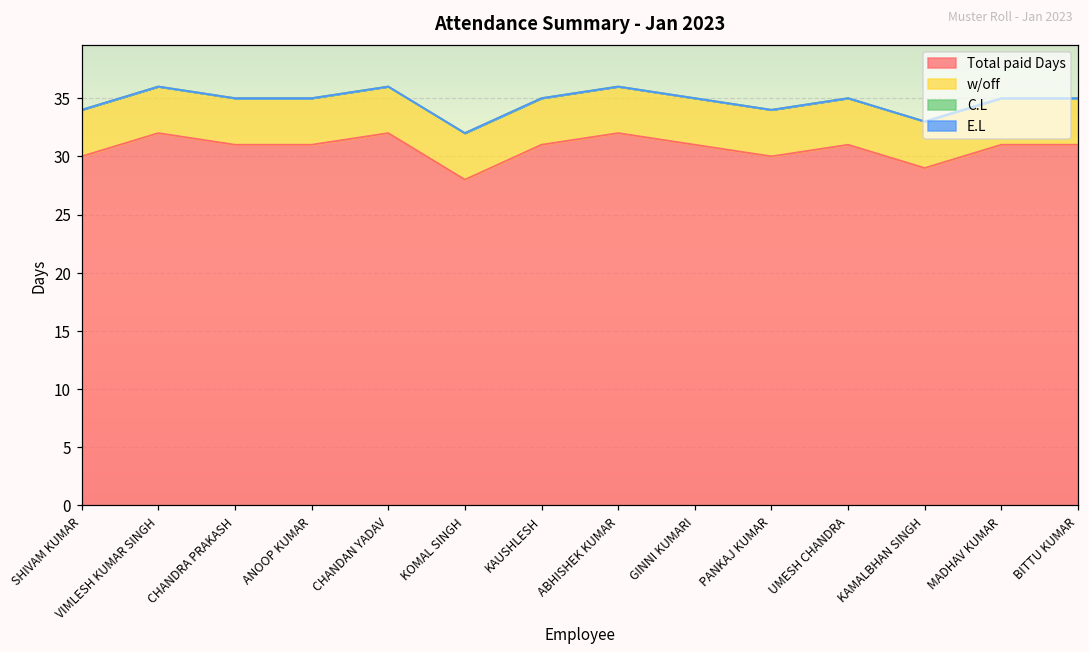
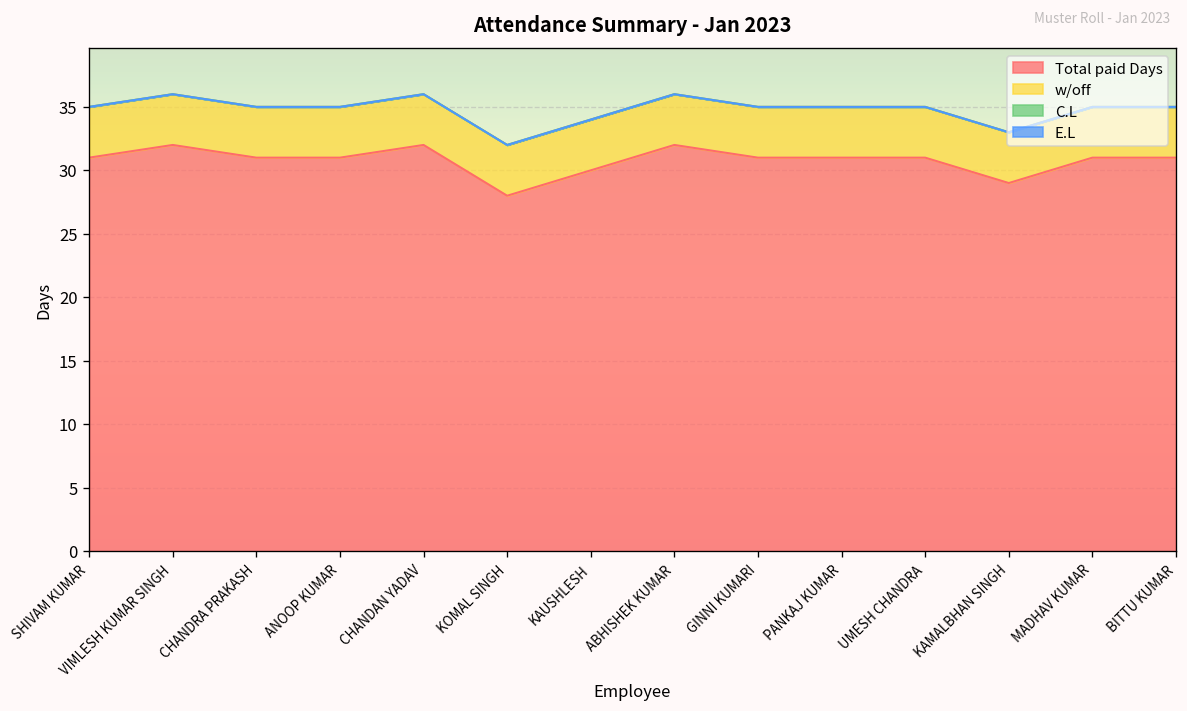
  {
    "Total paid Days": {
-     "SHIVAM KUMAR": 30,
+     "SHIVAM KUMAR": 31,
      "VIMLESH KUMAR SINGH": 32,
      "CHANDRA PRAKASH": 31,
      "ANOOP KUMAR": 31,
      "CHANDAN YADAV": 32,
      "KOMAL SINGH": 28,
-     "KAUSHLESH": 31,
+     "KAUSHLESH": 30,
      "ABHISHEK KUMAR": 32,
      "GINNI KUMARI": 31,
-     "PANKAJ KUMAR": 30,
+     "PANKAJ KUMAR": 31,
      "UMESH CHANDRA": 31,
      "KAMALBHAN SINGH": 29,
      "MADHAV KUMAR": 31,
      "BITTU KUMAR": 31
    }
  }
